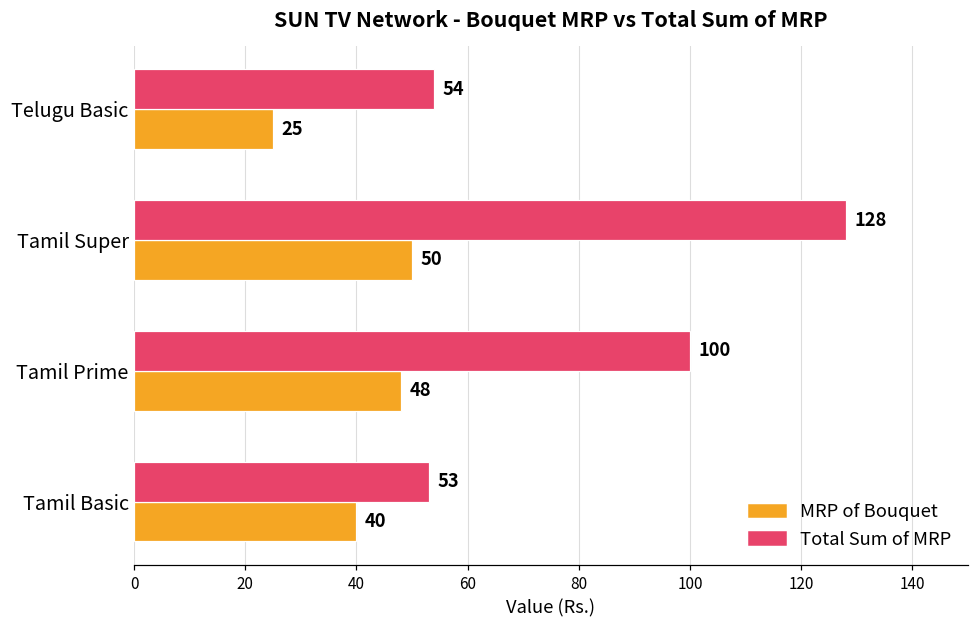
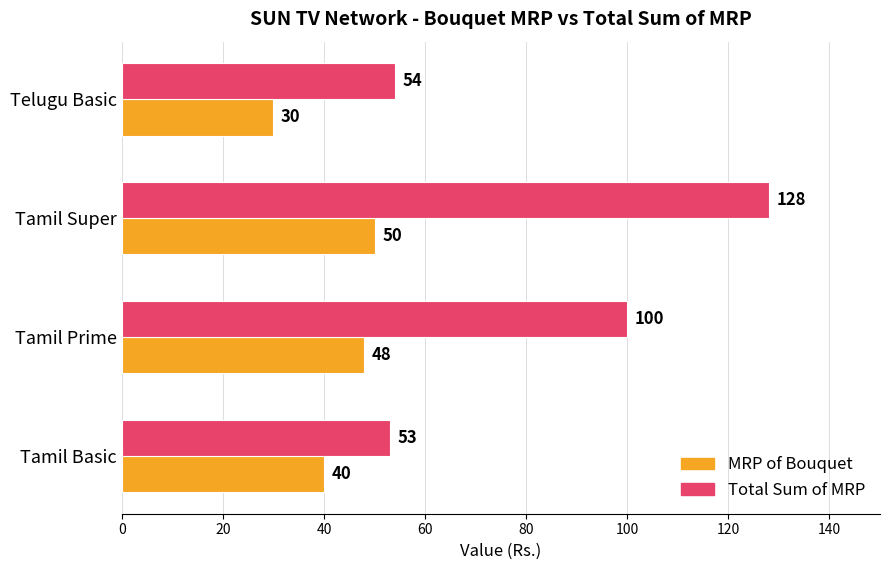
  {
    "MRP of Bouquet": {
-     "Telugu Basic": 25,
+     "Telugu Basic": 30,
      "Tamil Super": 50,
      "Tamil Prime": 48,
      "Tamil Basic": 40
    },
    "Total Sum of MRP": {
      "Telugu Basic": 54,
      "Tamil Super": 128,
      "Tamil Prime": 100,
      "Tamil Basic": 53
    }
  }
